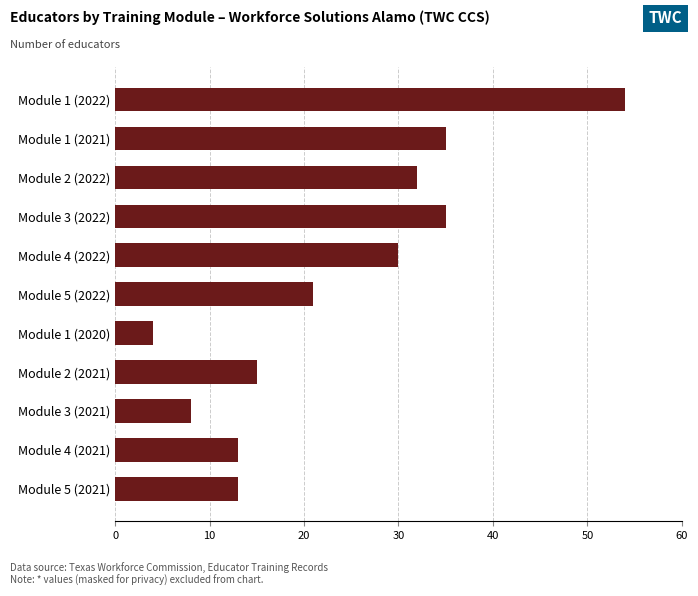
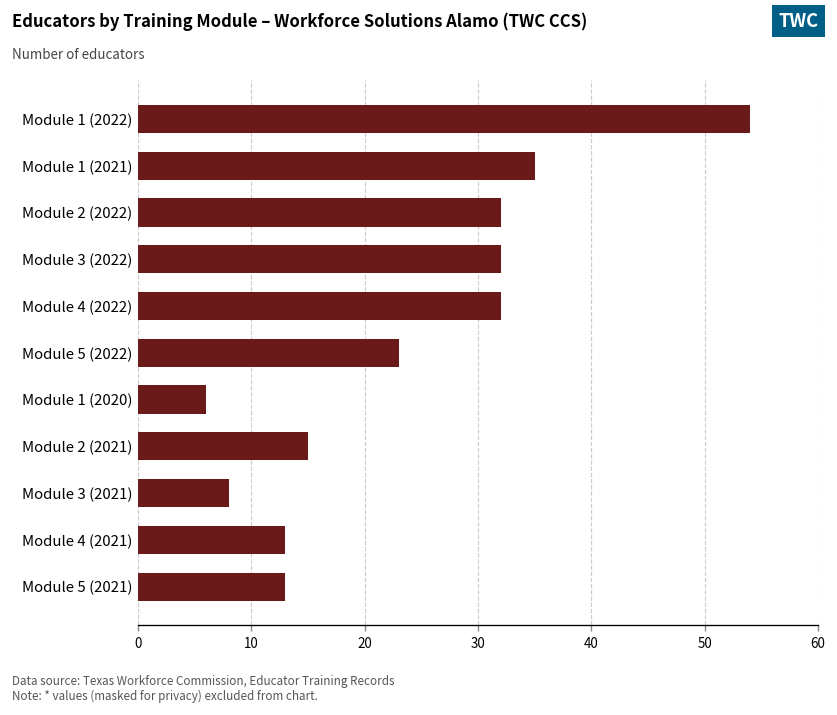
  {
    "Module 1 (2022)": 54,
    "Module 1 (2021)": 35,
    "Module 2 (2022)": 32,
-   "Module 3 (2022)": 35,
-   "Module 4 (2022)": 30,
-   "Module 5 (2022)": 21,
-   "Module 1 (2020)": 4,
+   "Module 3 (2022)": 32,
+   "Module 4 (2022)": 32,
+   "Module 5 (2022)": 23,
+   "Module 1 (2020)": 6,
    "Module 2 (2021)": 15,
    "Module 3 (2021)": 8,
    "Module 4 (2021)": 13,
    "Module 5 (2021)": 13
  }
